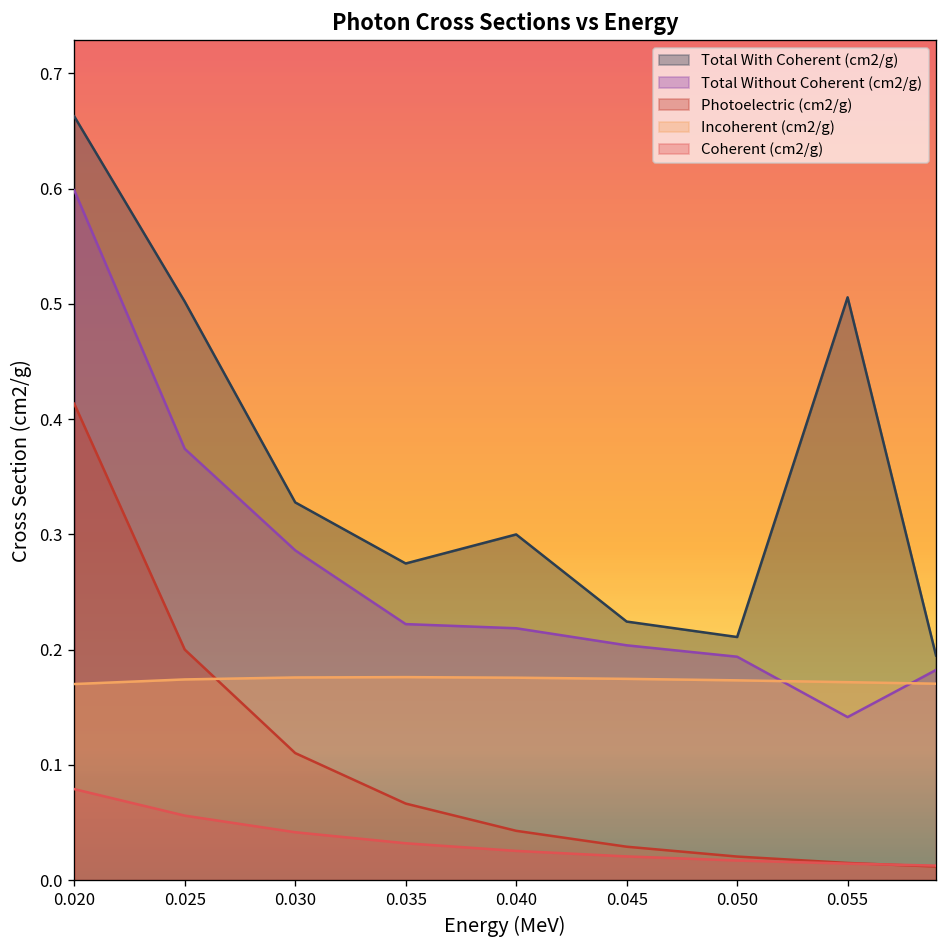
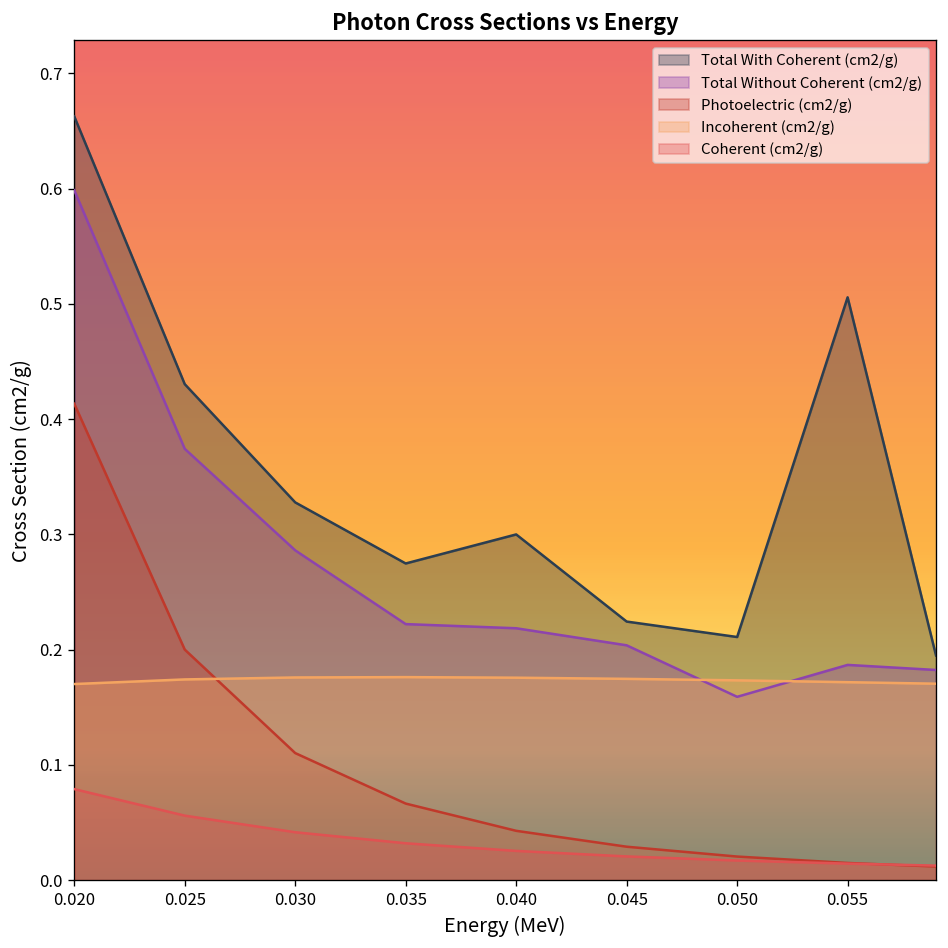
  {
    "Total With Coherent (cm2/g)": {
      "0.020": 0.66,
-     "0.025": 0.50,
+     "0.025": 0.43,
      "0.030": 0.33,
      "0.035": 0.27,
      "0.040": 0.30,
      "0.045": 0.22,
      "0.050": 0.21,
      "0.055": 0.51
    },
    "Total Without Coherent (cm2/g)": {
      "0.020": 0.60,
      "0.025": 0.37,
      "0.030": 0.29,
      "0.035": 0.22,
      "0.040": 0.22,
      "0.045": 0.20,
-     "0.050": 0.19,
-     "0.055": 0.14
+     "0.050": 0.16,
+     "0.055": 0.19
    }
  }
